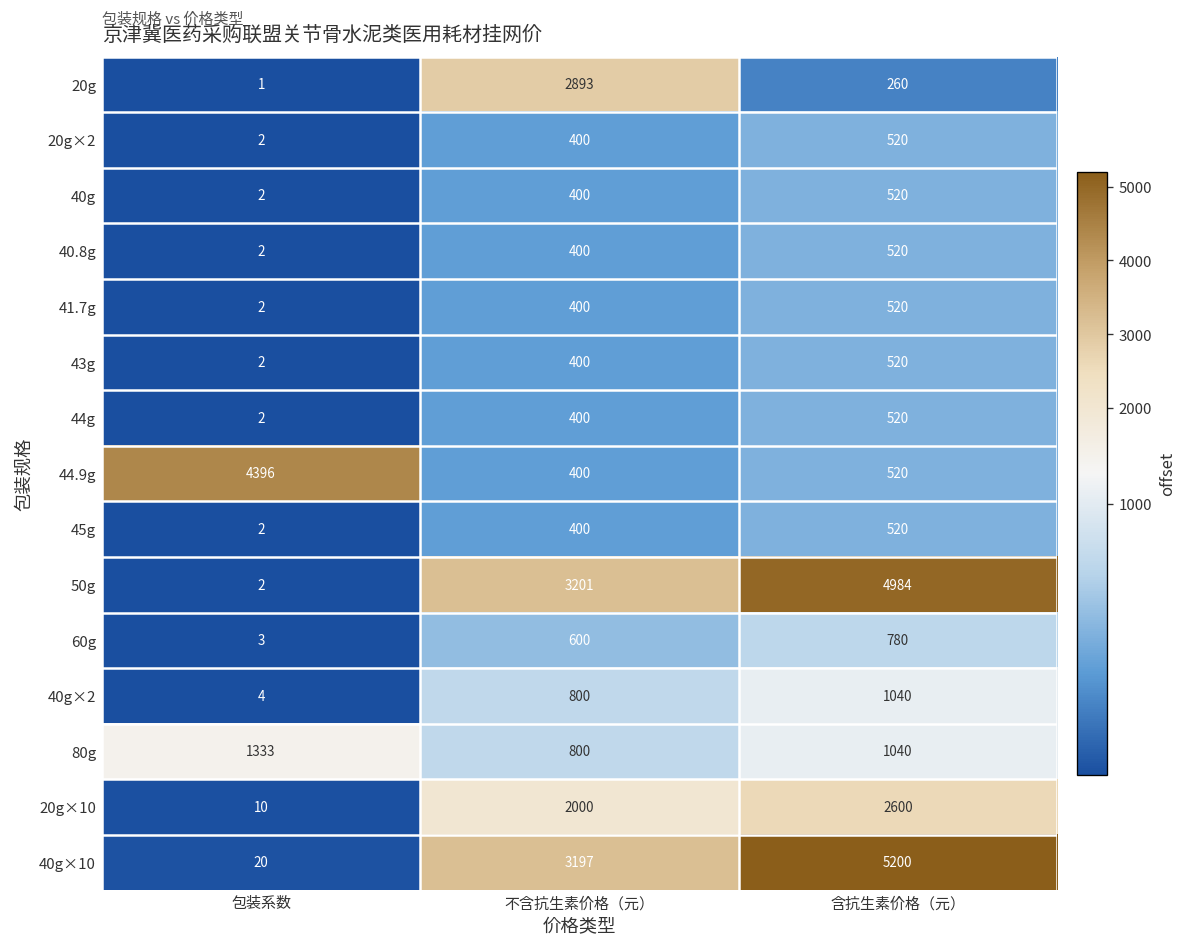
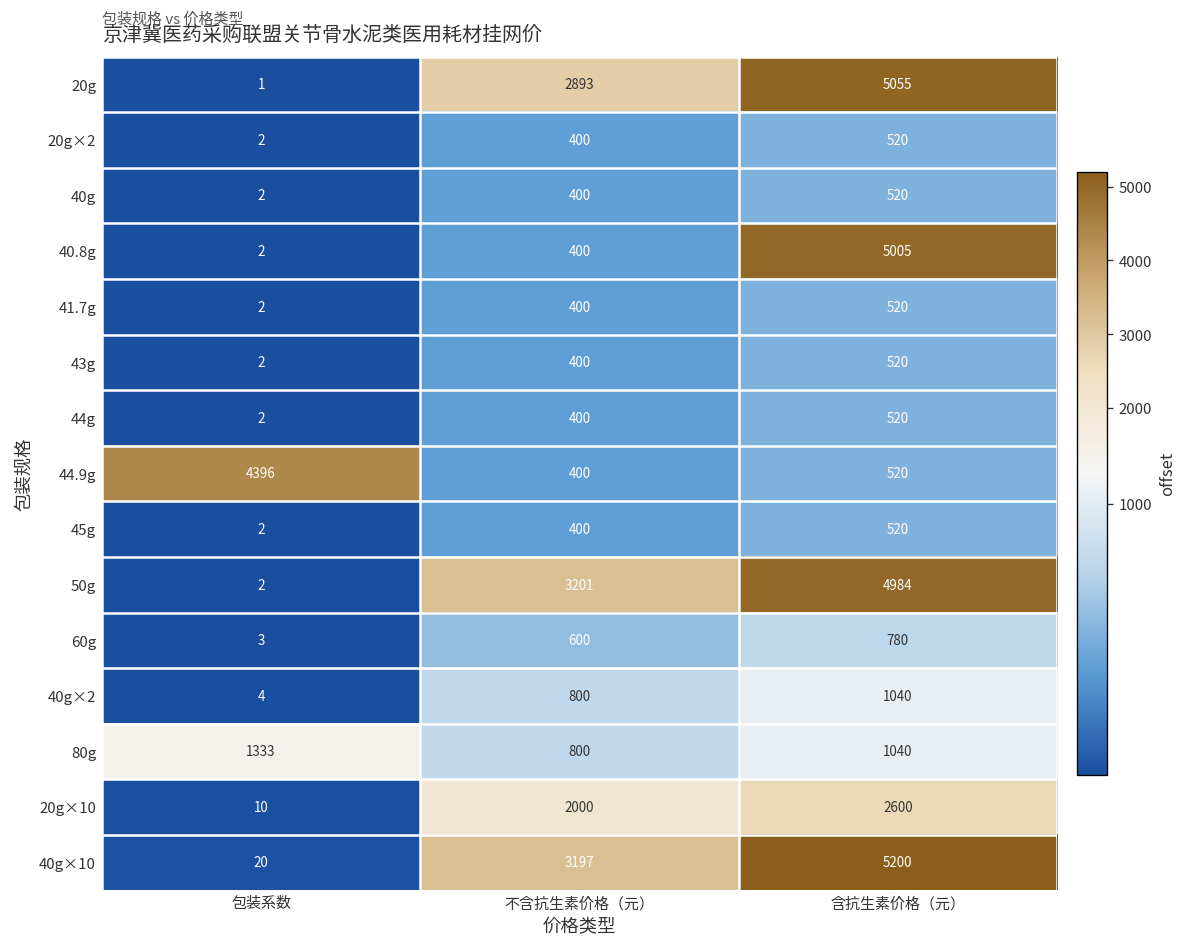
  {
    "20g": {
      "包装系数": 1,
      "不含抗生素价格（元）": 2893,
-     "含抗生素价格（元）": 260
+     "含抗生素价格（元）": 5055
    },
    "20g×2": {
      "包装系数": 2,
      "不含抗生素价格（元）": 400,
      "含抗生素价格（元）": 520
    },
    "40g": {
      "包装系数": 2,
      "不含抗生素价格（元）": 400,
      "含抗生素价格（元）": 520
    },
    "40.8g": {
      "包装系数": 2,
      "不含抗生素价格（元）": 400,
-     "含抗生素价格（元）": 520
+     "含抗生素价格（元）": 5005
    },
    "41.7g": {
      "包装系数": 2,
      "不含抗生素价格（元）": 400,
      "含抗生素价格（元）": 520
    },
    "43g": {
      "包装系数": 2,
      "不含抗生素价格（元）": 400,
      "含抗生素价格（元）": 520
    },
    "44g": {
      "包装系数": 2,
      "不含抗生素价格（元）": 400,
      "含抗生素价格（元）": 520
    },
    "44.9g": {
      "包装系数": 4396,
      "不含抗生素价格（元）": 400,
      "含抗生素价格（元）": 520
    },
    "45g": {
      "包装系数": 2,
      "不含抗生素价格（元）": 400,
      "含抗生素价格（元）": 520
    },
    "50g": {
      "包装系数": 2,
      "不含抗生素价格（元）": 3201,
      "含抗生素价格（元）": 4984
    },
    "60g": {
      "包装系数": 3,
      "不含抗生素价格（元）": 600,
      "含抗生素价格（元）": 780
    },
    "40g×2": {
      "包装系数": 4,
      "不含抗生素价格（元）": 800,
      "含抗生素价格（元）": 1040
    },
    "80g": {
      "包装系数": 1333,
      "不含抗生素价格（元）": 800,
      "含抗生素价格（元）": 1040
    },
    "20g×10": {
      "包装系数": 10,
      "不含抗生素价格（元）": 2000,
      "含抗生素价格（元）": 2600
    },
    "40g×10": {
      "包装系数": 20,
      "不含抗生素价格（元）": 3197,
      "含抗生素价格（元）": 5200
    }
  }
